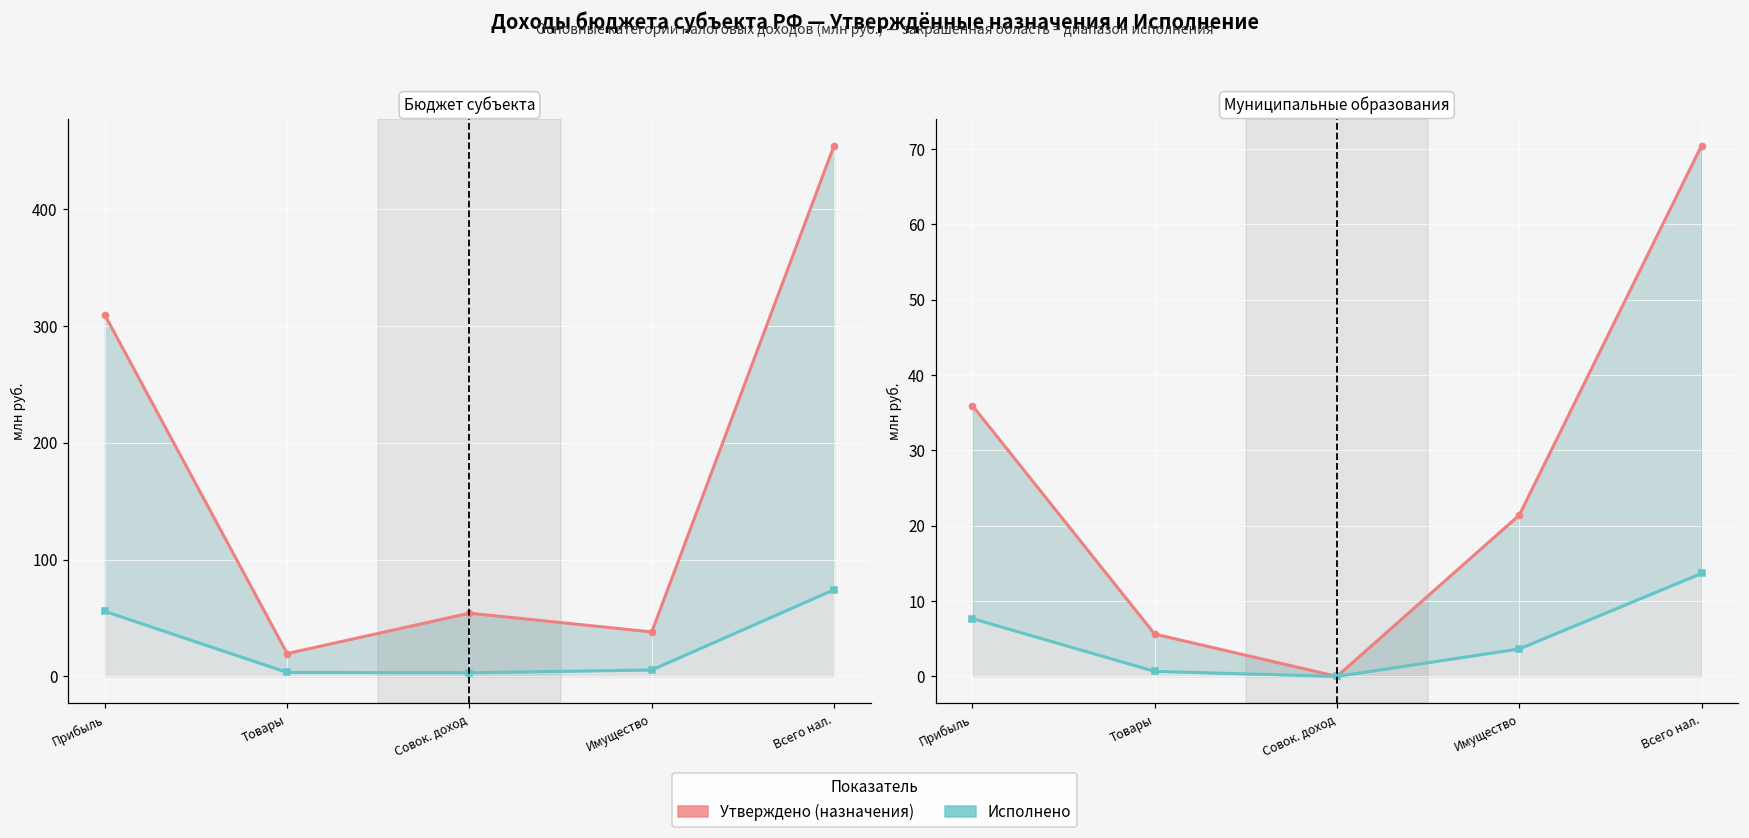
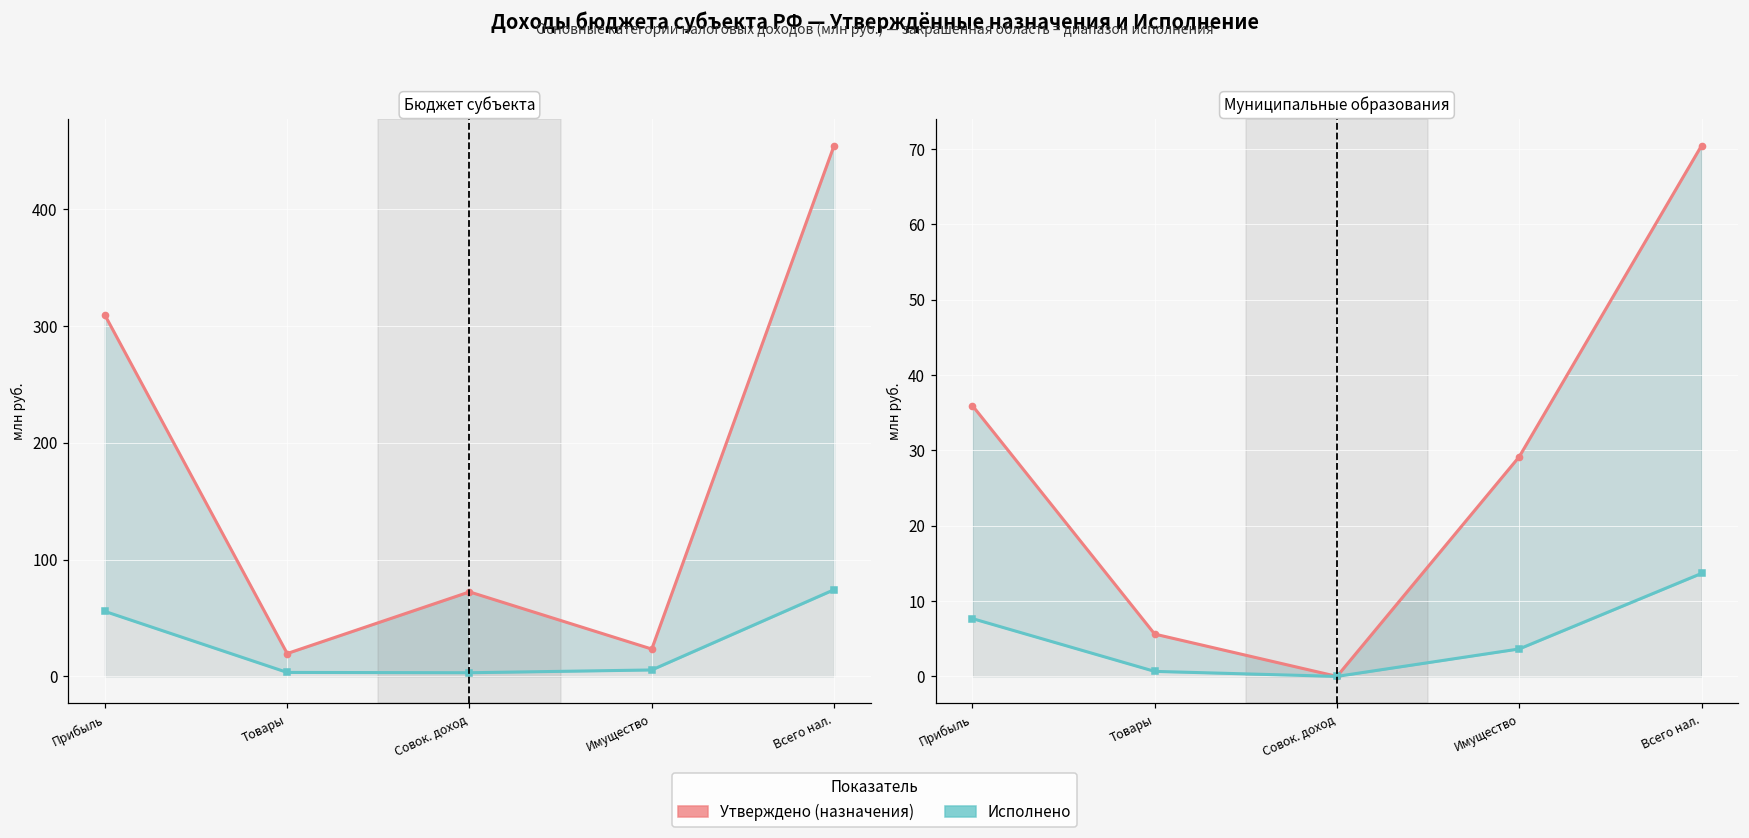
  {
    "Бюджет субъекта": {
      "Утверждено (назначения)": {
        "Прибыль": 309,
        "Товары": 20,
-       "Совок. доход": 54,
-       "Имущество": 38,
+       "Совок. доход": 72,
+       "Имущество": 23,
        "Всего нал.": 454
      },
      "Исполнено": {
        "Прибыль": 56,
        "Товары": 3,
        "Совок. доход": 3,
        "Имущество": 6,
        "Всего нал.": 74
      }
    },
    "Муниципальные образования": {
      "Утверждено (назначения)": {
        "Прибыль": 36,
        "Товары": 6,
-       "Имущество": 21,
+       "Имущество": 29,
        "Всего нал.": 70
      },
      "Исполнено": {
        "Прибыль": 8,
        "Товары": 1,
        "Имущество": 4,
        "Всего нал.": 14
      }
    }
  }
